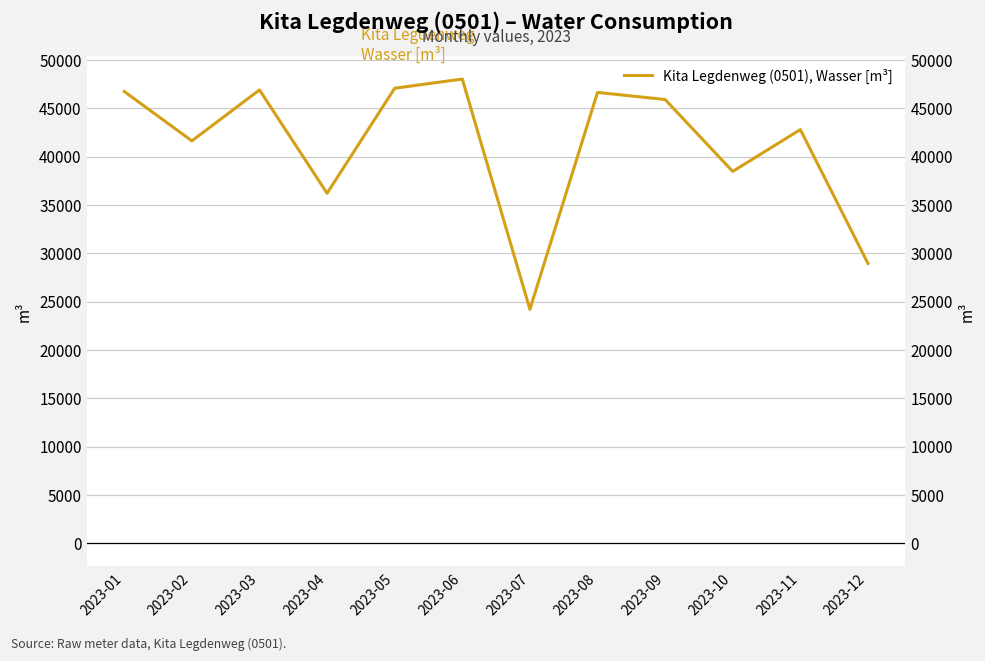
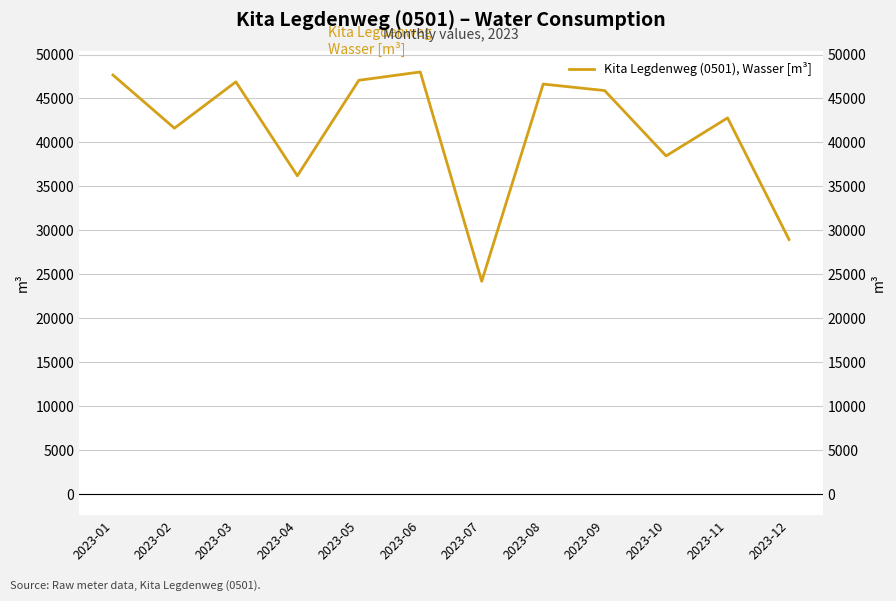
  {
-   "2023-01": 47000,
+   "2023-01": 48000,
    "2023-02": 42000,
    "2023-03": 47000,
    "2023-04": 36000,
    "2023-05": 47000,
    "2023-06": 48000,
    "2023-07": 24000,
    "2023-08": 47000,
    "2023-09": 46000,
    "2023-10": 38000,
    "2023-11": 43000,
    "2023-12": 29000
  }
